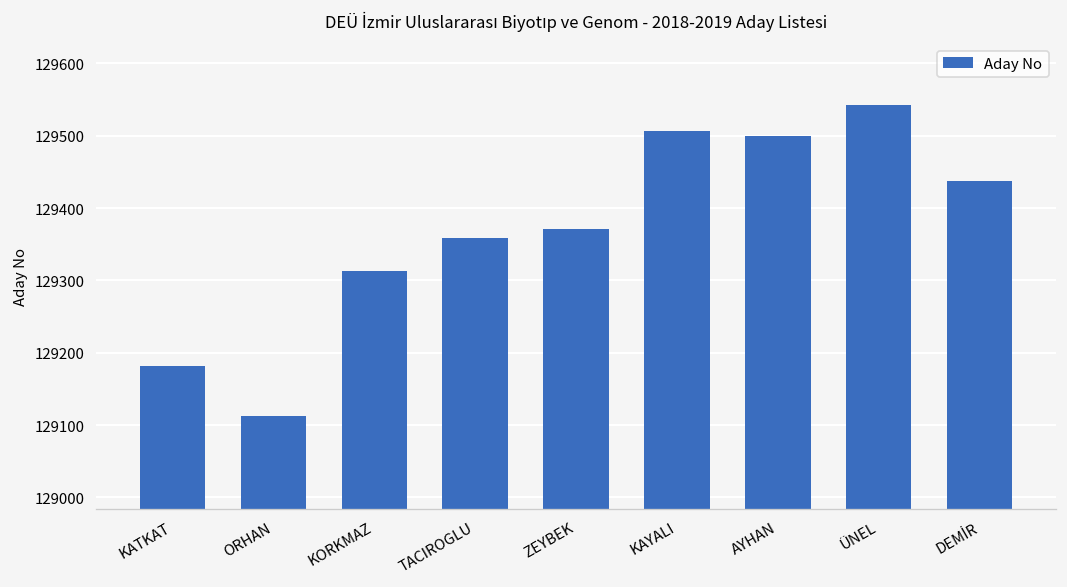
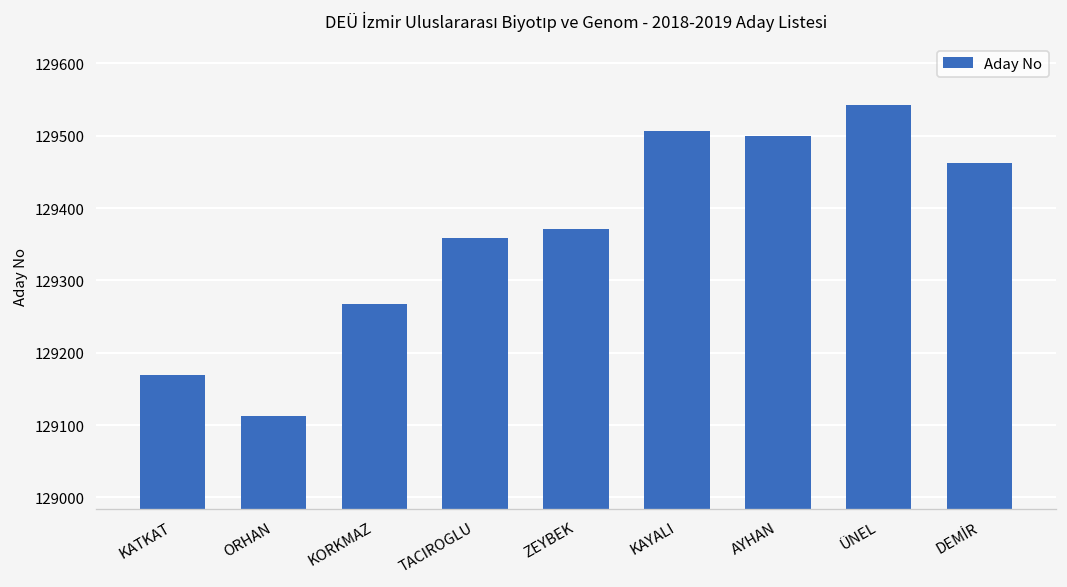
  {
-   "KATKAT": 129180,
+   "KATKAT": 129170,
    "ORHAN": 129110,
-   "KORKMAZ": 129310,
+   "KORKMAZ": 129270,
    "TACIROGLU": 129360,
    "ZEYBEK": 129370,
    "KAYALI": 129510,
    "AYHAN": 129500,
    "ÜNEL": 129540,
-   "DEMİR": 129440
+   "DEMİR": 129460
  }
